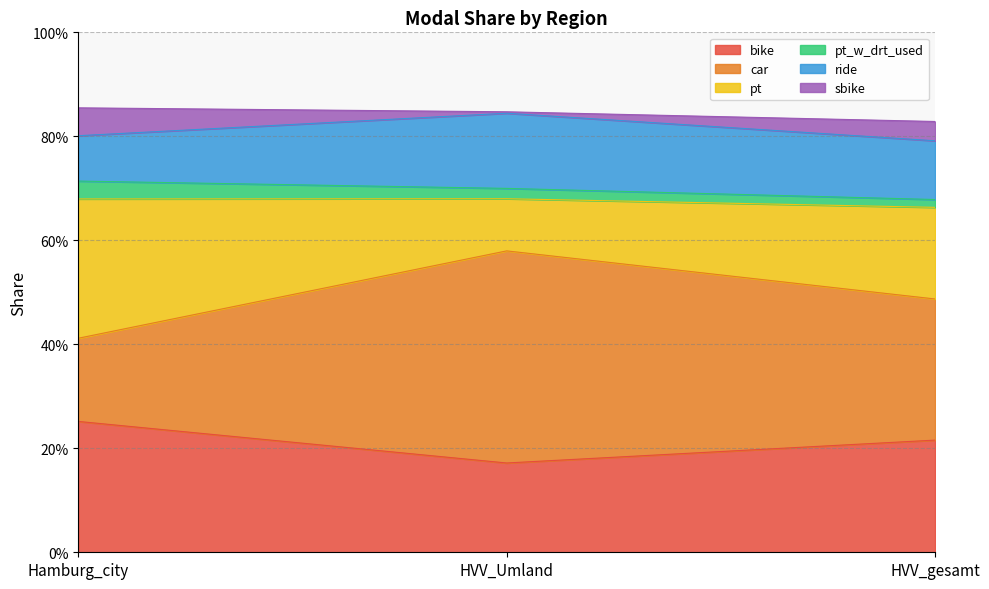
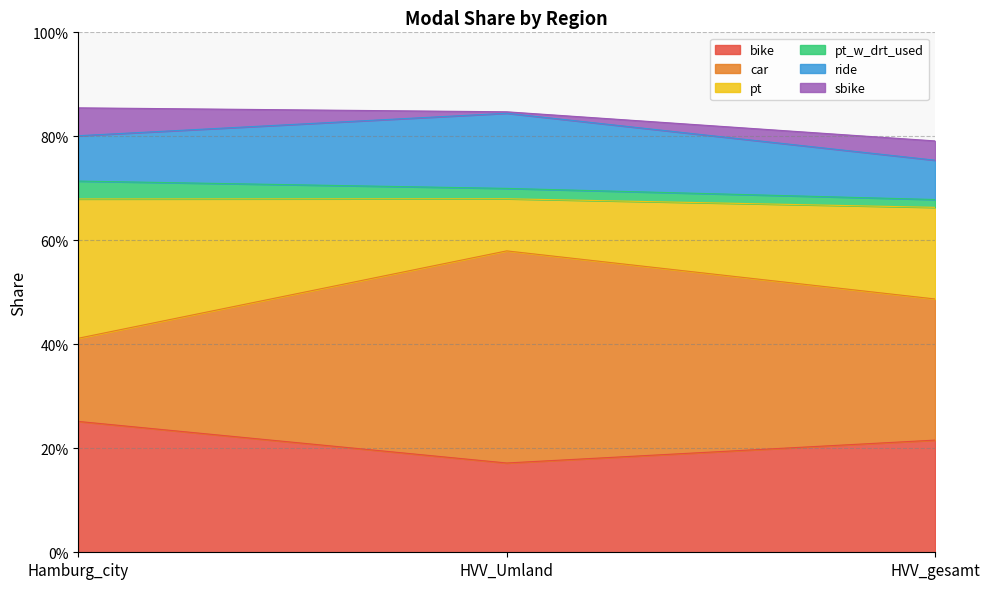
  {
    "pt": {
      "Hamburg_city": "27%",
      "HVV_Umland": "10%",
      "HVV_gesamt": "18%"
    },
    "pt_w_drt_used": {
      "Hamburg_city": "3%",
      "HVV_Umland": "2%",
      "HVV_gesamt": "2%"
    },
    "ride": {
      "Hamburg_city": "9%",
-     "HVV_gesamt": "11%"
+     "HVV_gesamt": "8%"
    },
    "sbike": {
      "Hamburg_city": "5%",
      "HVV_gesamt": "4%"
    }
  }
